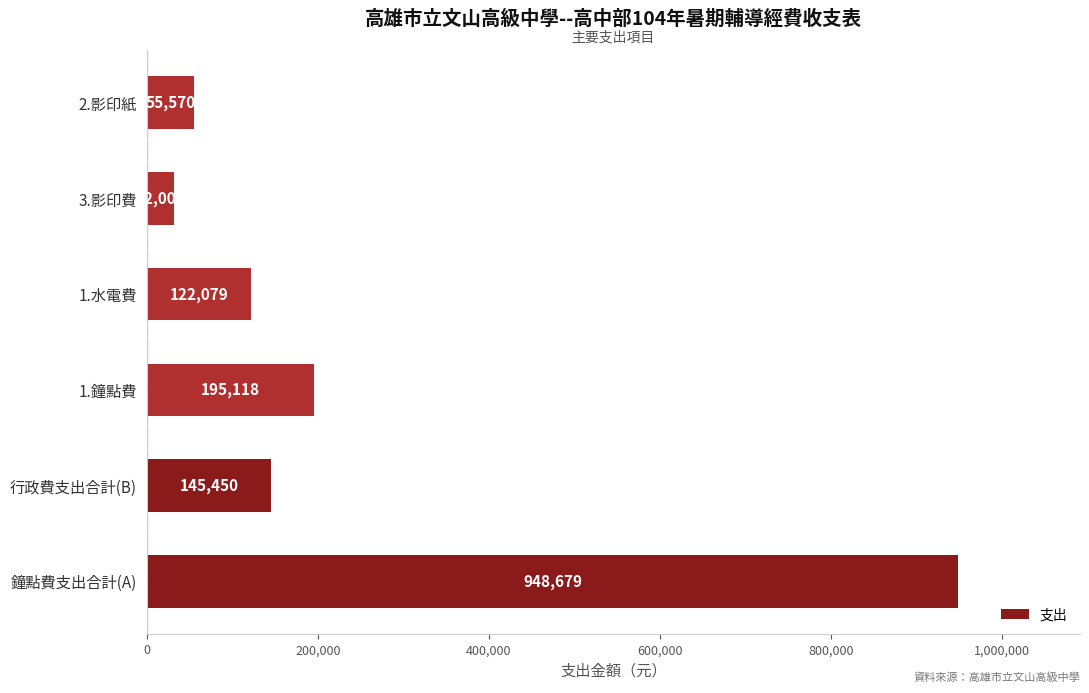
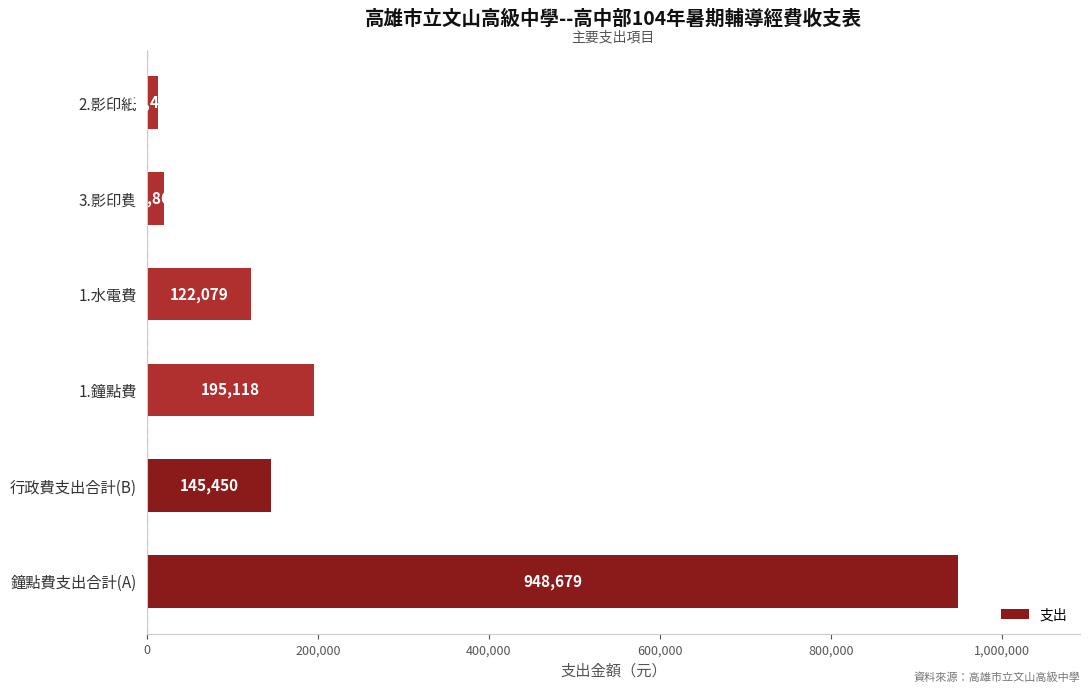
  {
-   "2.影印紙": "60,000",
-   "3.影印費": "30,000"
+   "2.影印紙": "10,000",
+   "3.影印費": "20,000"
  }
